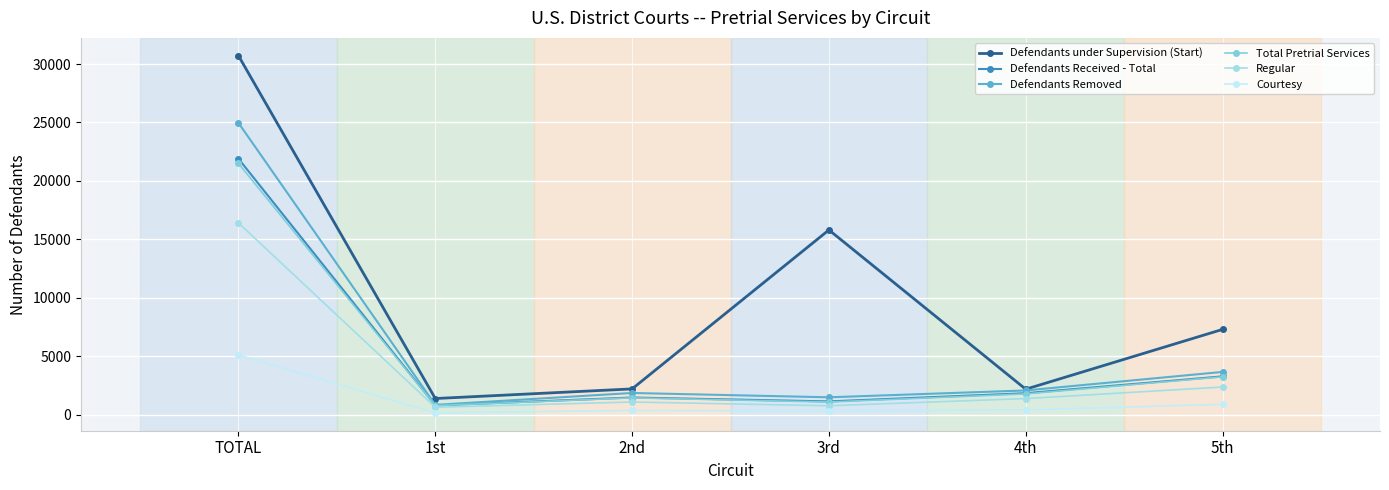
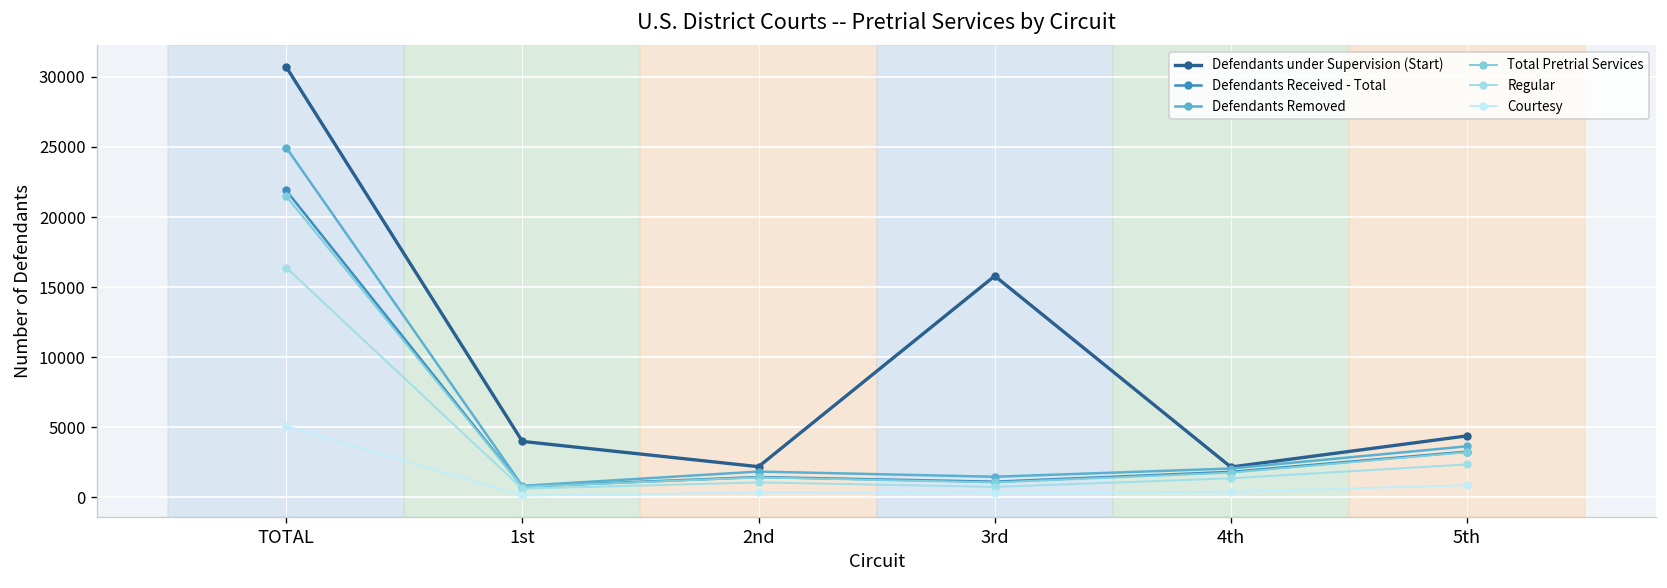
  {
    "Defendants under Supervision (Start)": {
      "TOTAL": 30700,
-     "1st": 1400,
+     "1st": 4000,
      "2nd": 2200,
      "3rd": 15800,
-     "5th": 7300
+     "5th": 4400
    }
  }
